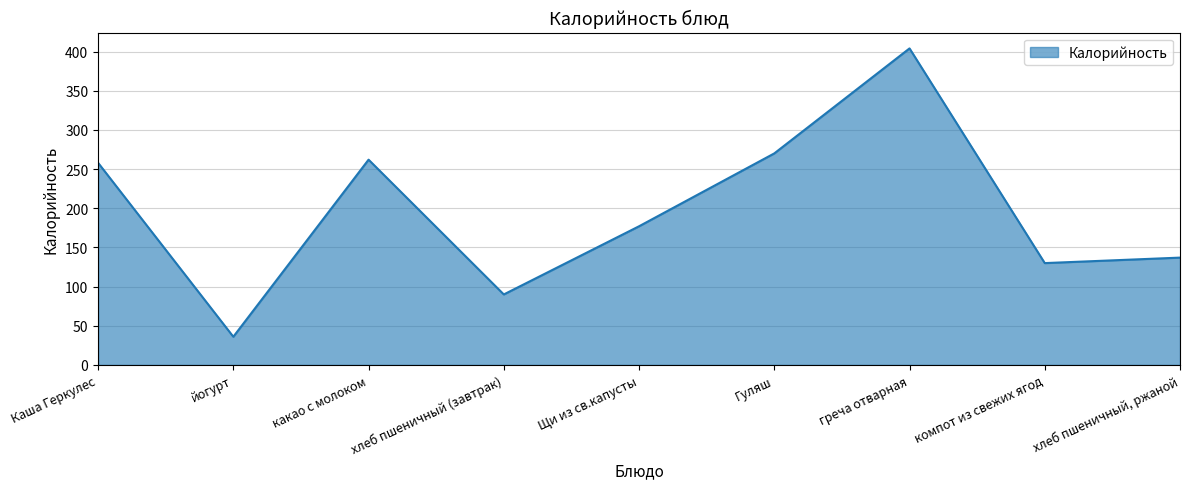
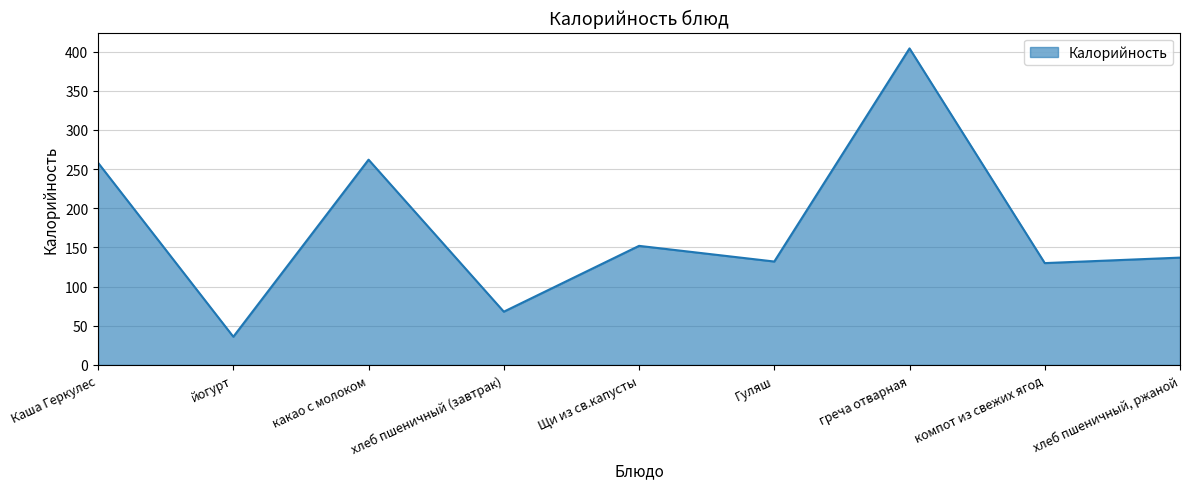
  {
    "Каша Геркулес": 260,
    "йогурт": 40,
    "какао с молоком": 260,
-   "хлеб пшеничный (завтрак)": 90,
-   "Щи из св.капусты": 180,
-   "Гуляш": 270,
+   "хлеб пшеничный (завтрак)": 70,
+   "Щи из св.капусты": 150,
+   "Гуляш": 130,
    "греча отварная": 400,
    "компот из свежих ягод": 130,
    "хлеб пшеничный, ржаной": 140
  }
